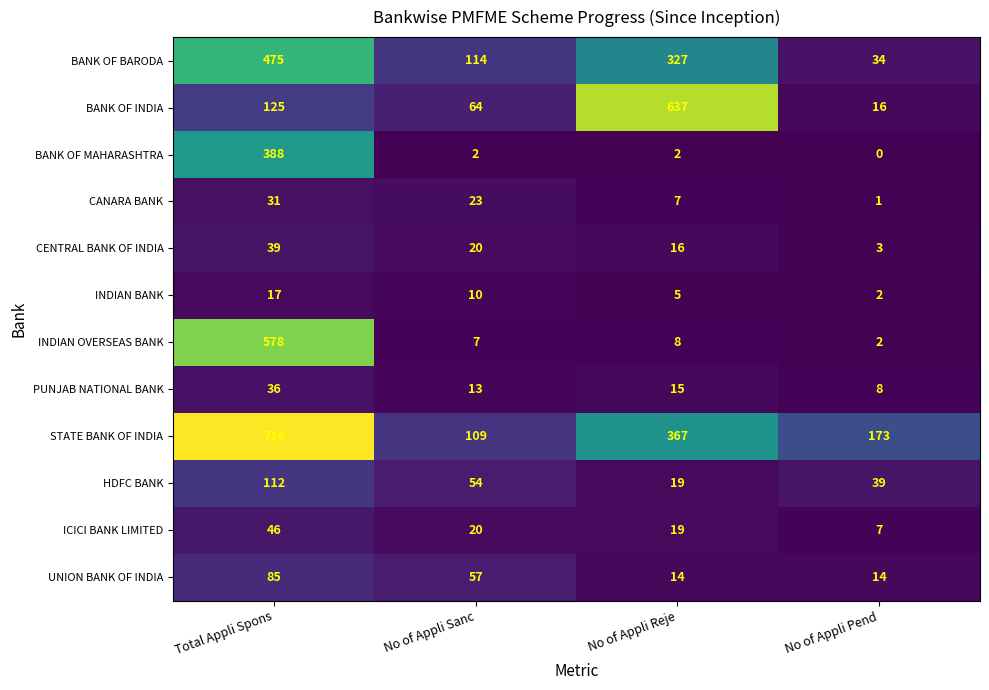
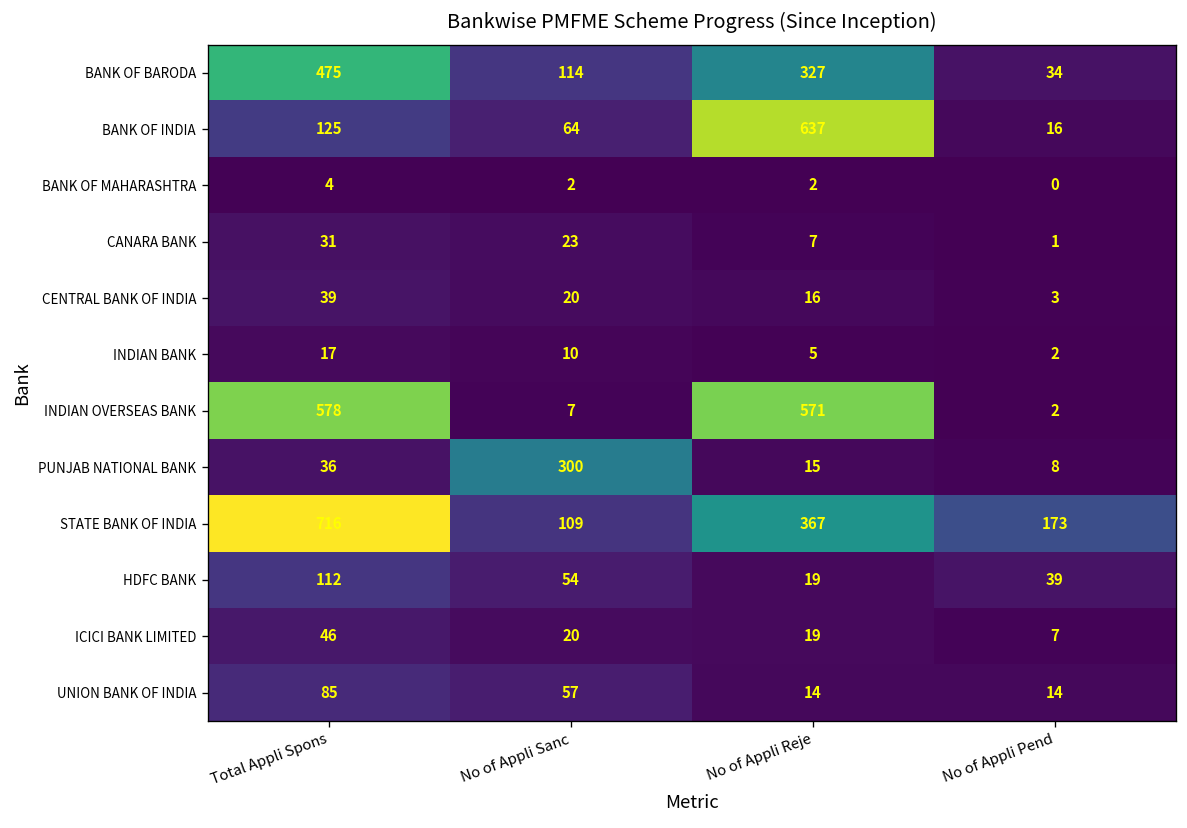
  {
    "BANK OF BARODA": {
      "Total Appli Spons": 475,
      "No of Appli Sanc": 114,
      "No of Appli Reje": 327,
      "No of Appli Pend": 34
    },
    "BANK OF INDIA": {
      "Total Appli Spons": 125,
      "No of Appli Sanc": 64,
      "No of Appli Reje": 637,
      "No of Appli Pend": 16
    },
    "BANK OF MAHARASHTRA": {
-     "Total Appli Spons": 388,
+     "Total Appli Spons": 4,
      "No of Appli Sanc": 2,
      "No of Appli Reje": 2,
      "No of Appli Pend": 0
    },
    "CANARA BANK": {
      "Total Appli Spons": 31,
      "No of Appli Sanc": 23,
      "No of Appli Reje": 7,
      "No of Appli Pend": 1
    },
    "CENTRAL BANK OF INDIA": {
      "Total Appli Spons": 39,
      "No of Appli Sanc": 20,
      "No of Appli Reje": 16,
      "No of Appli Pend": 3
    },
    "INDIAN BANK": {
      "Total Appli Spons": 17,
      "No of Appli Sanc": 10,
      "No of Appli Reje": 5,
      "No of Appli Pend": 2
    },
    "INDIAN OVERSEAS BANK": {
      "Total Appli Spons": 578,
      "No of Appli Sanc": 7,
-     "No of Appli Reje": 8,
+     "No of Appli Reje": 571,
      "No of Appli Pend": 2
    },
    "PUNJAB NATIONAL BANK": {
      "Total Appli Spons": 36,
-     "No of Appli Sanc": 13,
+     "No of Appli Sanc": 300,
      "No of Appli Reje": 15,
      "No of Appli Pend": 8
    },
    "STATE BANK OF INDIA": {
      "No of Appli Sanc": 109,
      "No of Appli Reje": 367,
      "No of Appli Pend": 173
    },
    "HDFC BANK": {
      "Total Appli Spons": 112,
      "No of Appli Sanc": 54,
      "No of Appli Reje": 19,
      "No of Appli Pend": 39
    },
    "ICICI BANK LIMITED": {
      "Total Appli Spons": 46,
      "No of Appli Sanc": 20,
      "No of Appli Reje": 19,
      "No of Appli Pend": 7
    },
    "UNION BANK OF INDIA": {
      "Total Appli Spons": 85,
      "No of Appli Sanc": 57,
      "No of Appli Reje": 14,
      "No of Appli Pend": 14
    }
  }
